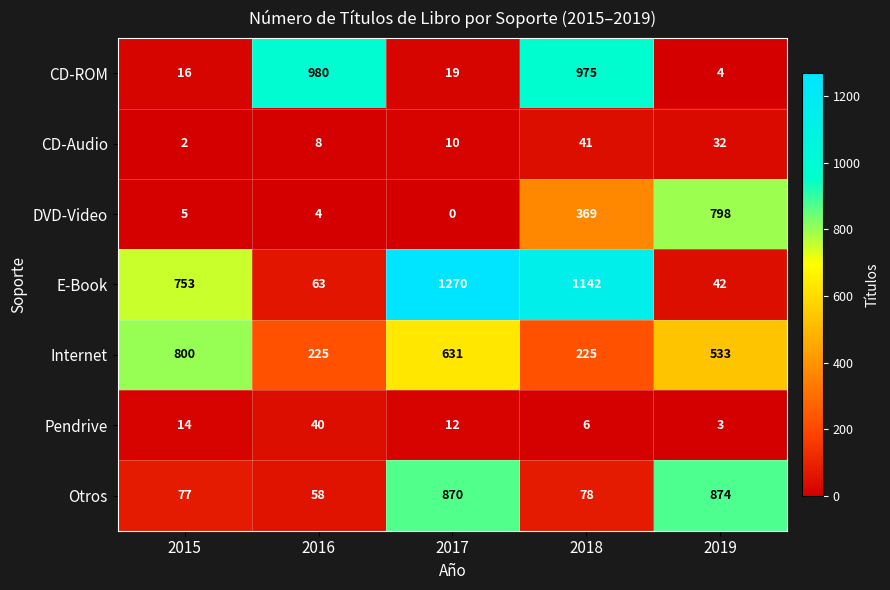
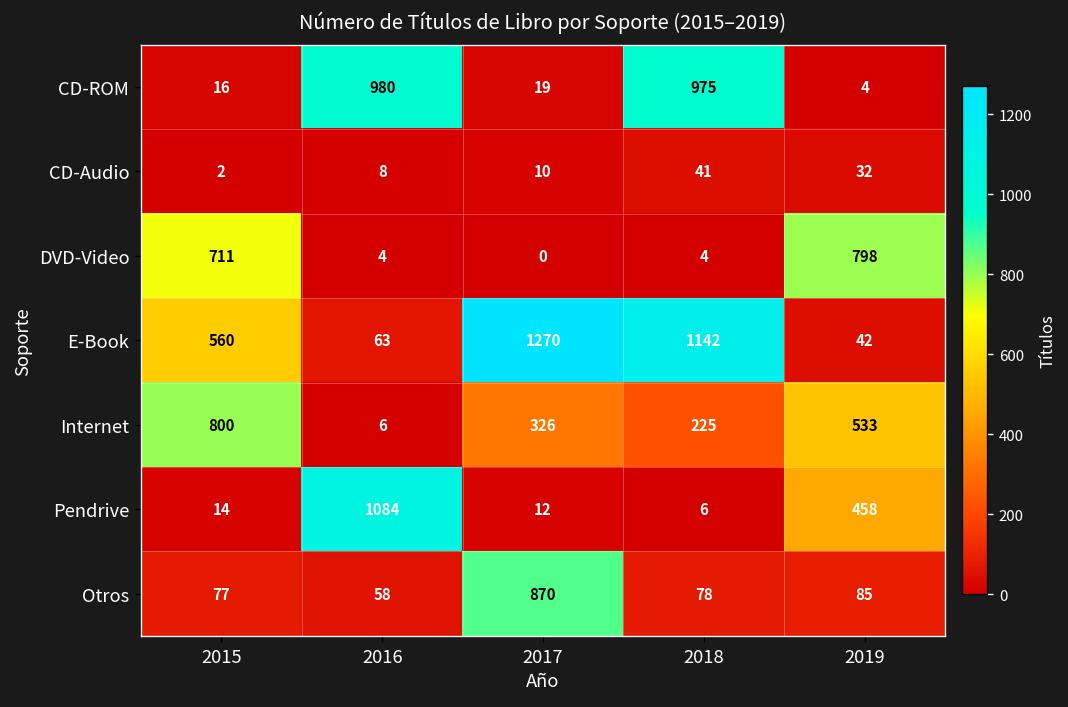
  {
    "CD-ROM": {
      "2015": 16,
      "2016": 980,
      "2017": 19,
      "2018": 975,
      "2019": 4
    },
    "CD-Audio": {
      "2015": 2,
      "2016": 8,
      "2017": 10,
      "2018": 41,
      "2019": 32
    },
    "DVD-Video": {
-     "2015": 5,
+     "2015": 711,
      "2016": 4,
      "2017": 0,
-     "2018": 369,
+     "2018": 4,
      "2019": 798
    },
    "E-Book": {
-     "2015": 753,
+     "2015": 560,
      "2016": 63,
      "2017": 1270,
      "2018": 1142,
      "2019": 42
    },
    "Internet": {
      "2015": 800,
-     "2016": 225,
-     "2017": 631,
+     "2016": 6,
+     "2017": 326,
      "2018": 225,
      "2019": 533
    },
    "Pendrive": {
      "2015": 14,
-     "2016": 40,
+     "2016": 1084,
      "2017": 12,
      "2018": 6,
-     "2019": 3
+     "2019": 458
    },
    "Otros": {
      "2015": 77,
      "2016": 58,
      "2017": 870,
      "2018": 78,
-     "2019": 874
+     "2019": 85
    }
  }
